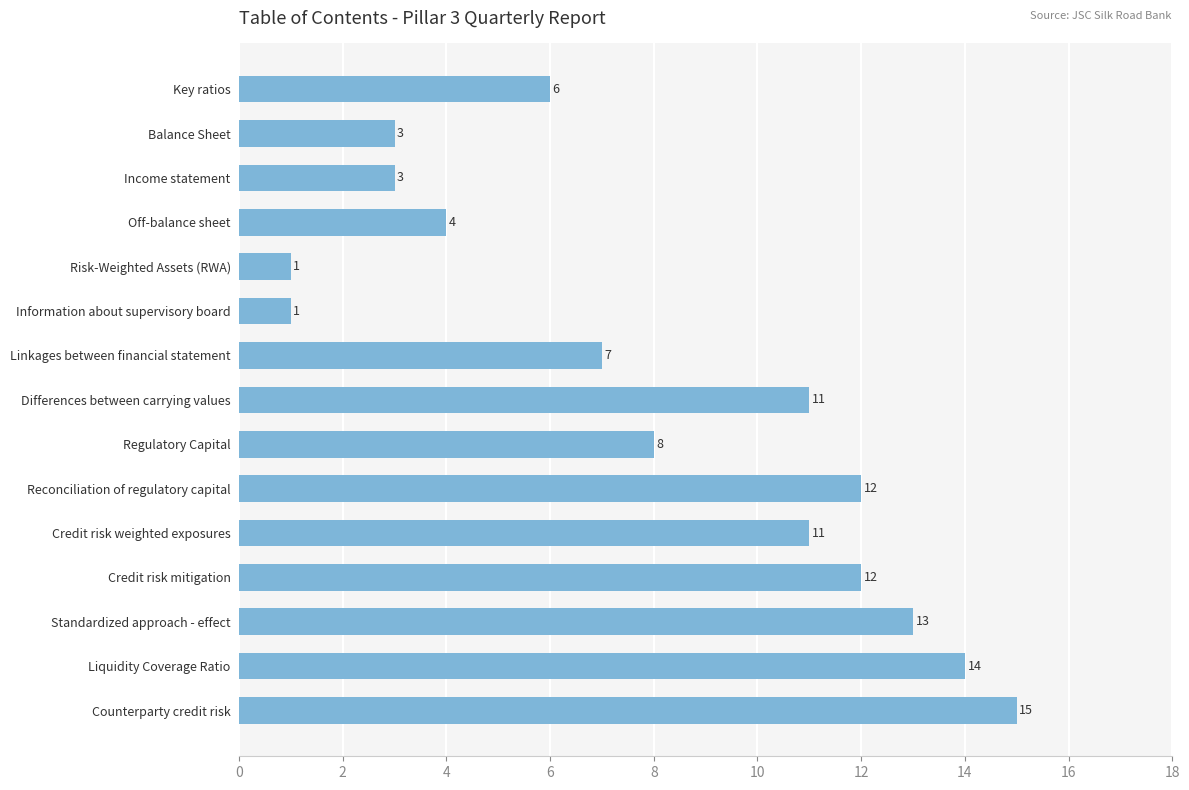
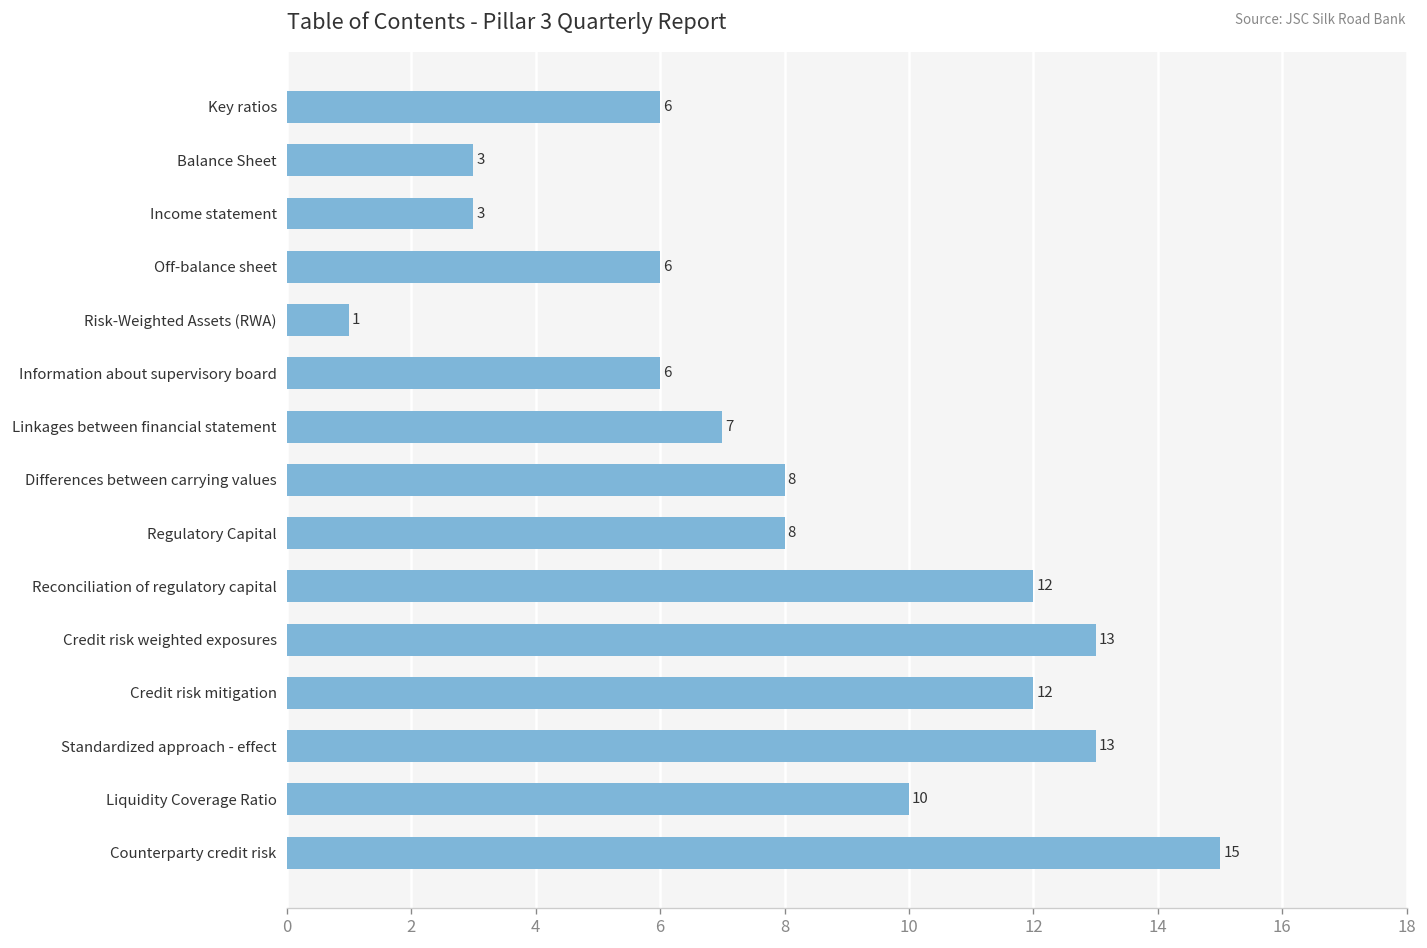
  {
    "Key ratios": 6,
    "Balance Sheet": 3,
    "Income statement": 3,
-   "Off-balance sheet": 4,
+   "Off-balance sheet": 6,
    "Risk-Weighted Assets (RWA)": 1,
-   "Information about supervisory board": 1,
+   "Information about supervisory board": 6,
    "Linkages between financial statement": 7,
-   "Differences between carrying values": 11,
+   "Differences between carrying values": 8,
    "Regulatory Capital": 8,
    "Reconciliation of regulatory capital": 12,
-   "Credit risk weighted exposures": 11,
+   "Credit risk weighted exposures": 13,
    "Credit risk mitigation": 12,
    "Standardized approach - effect": 13,
-   "Liquidity Coverage Ratio": 14,
+   "Liquidity Coverage Ratio": 10,
    "Counterparty credit risk": 15
  }
